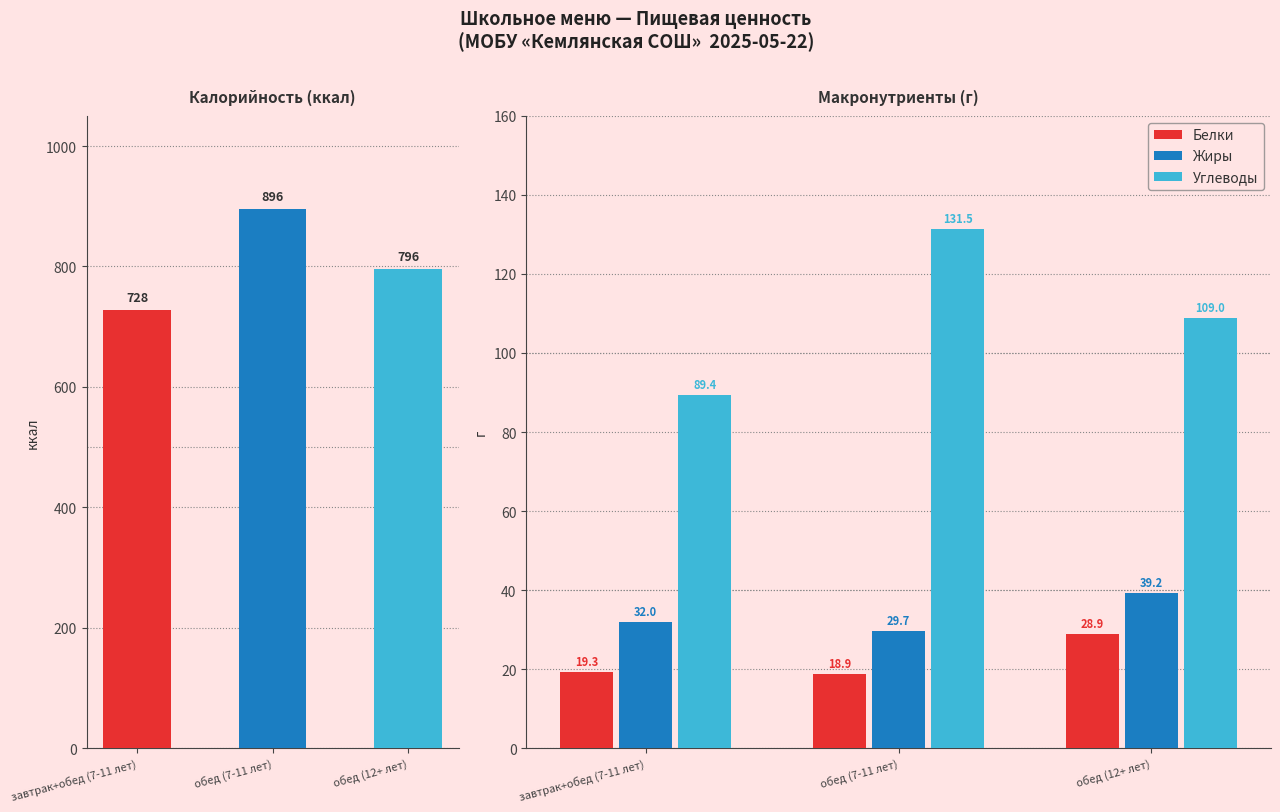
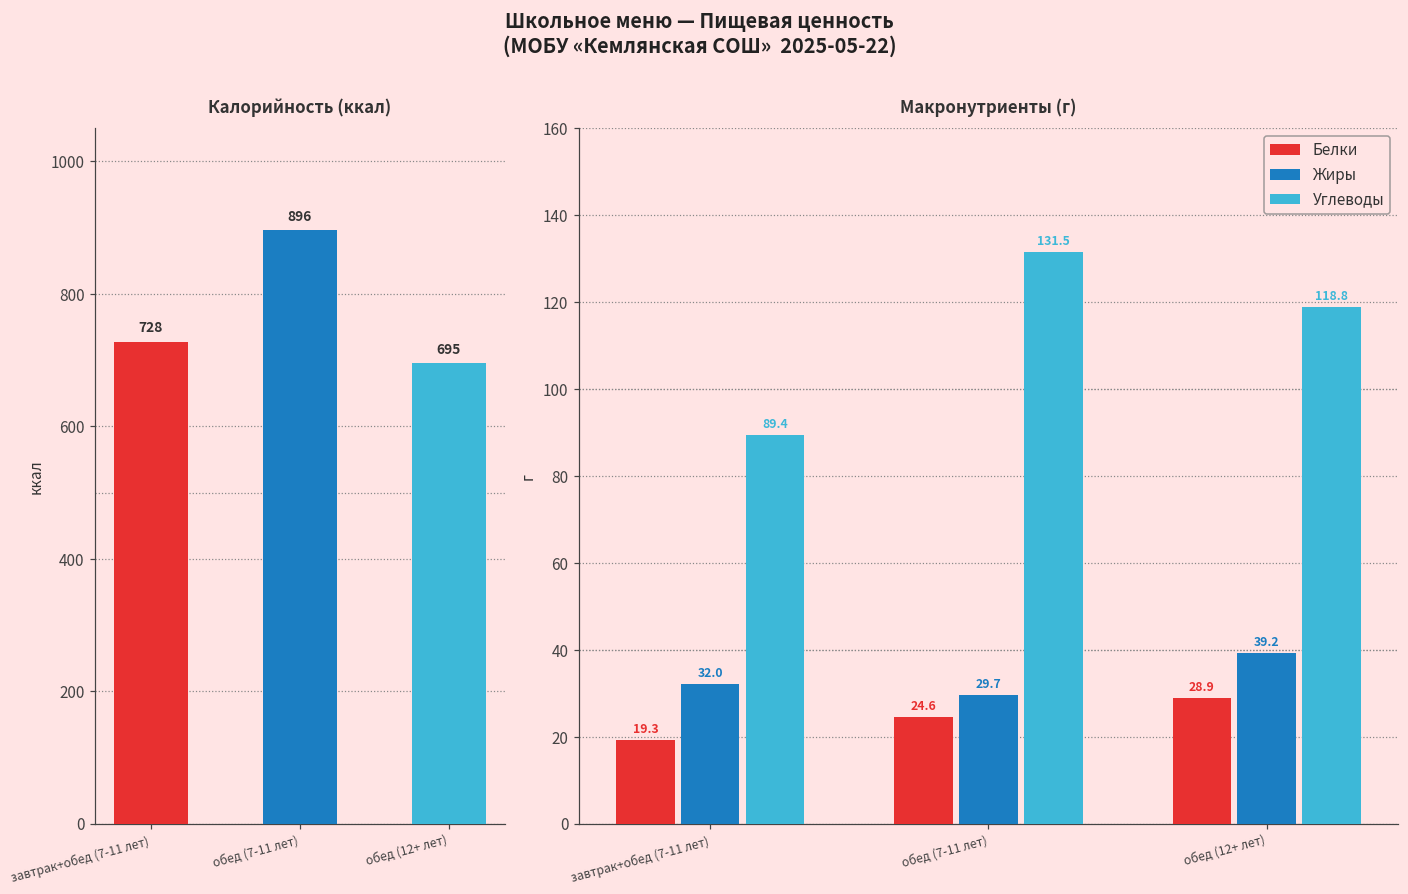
  {
    "Калорийность (ккал)": {
      "завтрак+обед (7-11 лет)": 728,
      "обед (7-11 лет)": 896,
-     "обед (12+ лет)": 796
+     "обед (12+ лет)": 695
    },
    "Макронутриенты (г)": {
      "Белки": {
        "завтрак+обед (7-11 лет)": 19.3,
-       "обед (7-11 лет)": 18.9,
+       "обед (7-11 лет)": 24.6,
        "обед (12+ лет)": 28.9
      },
      "Жиры": {
        "завтрак+обед (7-11 лет)": 32.0,
        "обед (7-11 лет)": 29.7,
        "обед (12+ лет)": 39.2
      },
      "Углеводы": {
        "завтрак+обед (7-11 лет)": 89.4,
        "обед (7-11 лет)": 131.5,
-       "обед (12+ лет)": 109.0
+       "обед (12+ лет)": 118.8
      }
    }
  }
